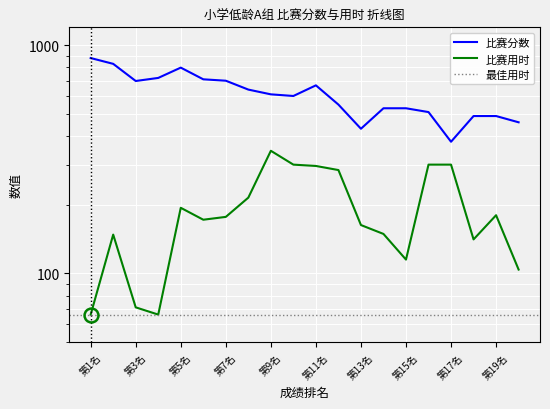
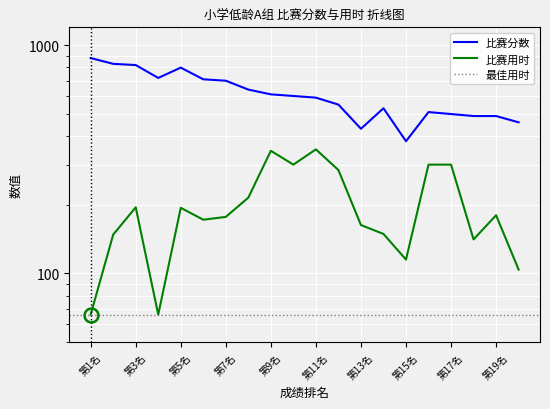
  {
    "比赛分数": {
      "第1名": 880,
-     "第3名": 700,
+     "第3名": 820,
      "第5名": 800,
      "第7名": 700,
      "第9名": 610,
-     "第11名": 670,
+     "第11名": 590,
      "第13名": 430,
-     "第15名": 530,
-     "第17名": 380,
+     "第15名": 380,
+     "第17名": 500,
      "第19名": 490
    },
    "比赛用时": {
-     "第3名": 71,
+     "第3名": 200,
      "第5名": 190,
      "第7名": 180,
      "第9名": 350,
-     "第11名": 300,
+     "第11名": 350,
      "第13名": 160,
      "第15名": 120,
      "第17名": 300,
      "第19名": 180
    }
  }
